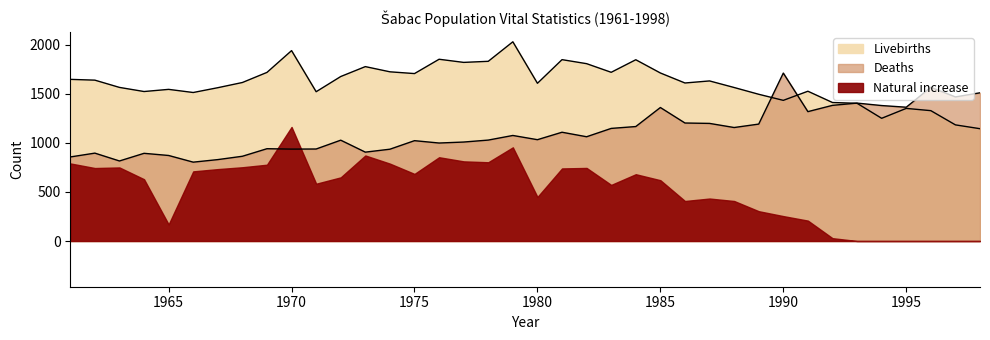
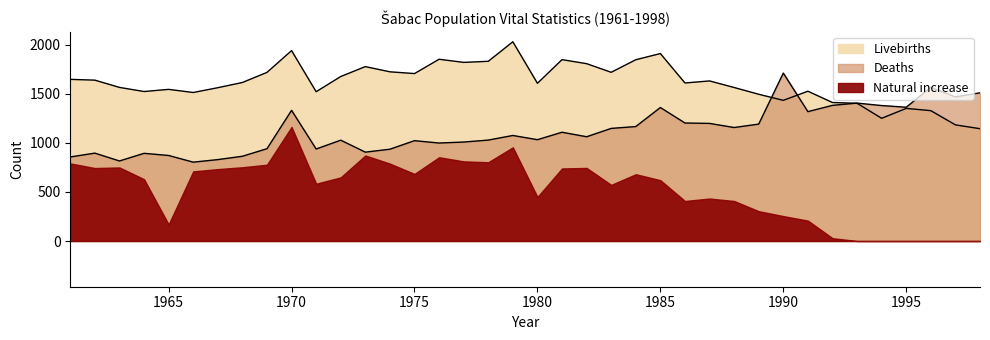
  {
    "Livebirths": {
      "1965": 1500,
      "1970": 1900,
      "1975": 1700,
      "1980": 1600,
-     "1985": 1700,
+     "1985": 1900,
      "1990": 1400
    },
    "Deaths": {
      "1965": 900,
-     "1970": 900,
+     "1970": 1300,
      "1975": 1000,
      "1980": 1000,
      "1985": 1400,
      "1990": 1700
    },
    "Natural increase": {
      "1965": 200,
      "1970": 1200,
      "1975": 700,
      "1980": 400,
      "1985": 600,
      "1990": 300,
      "1995": 0
    }
  }
